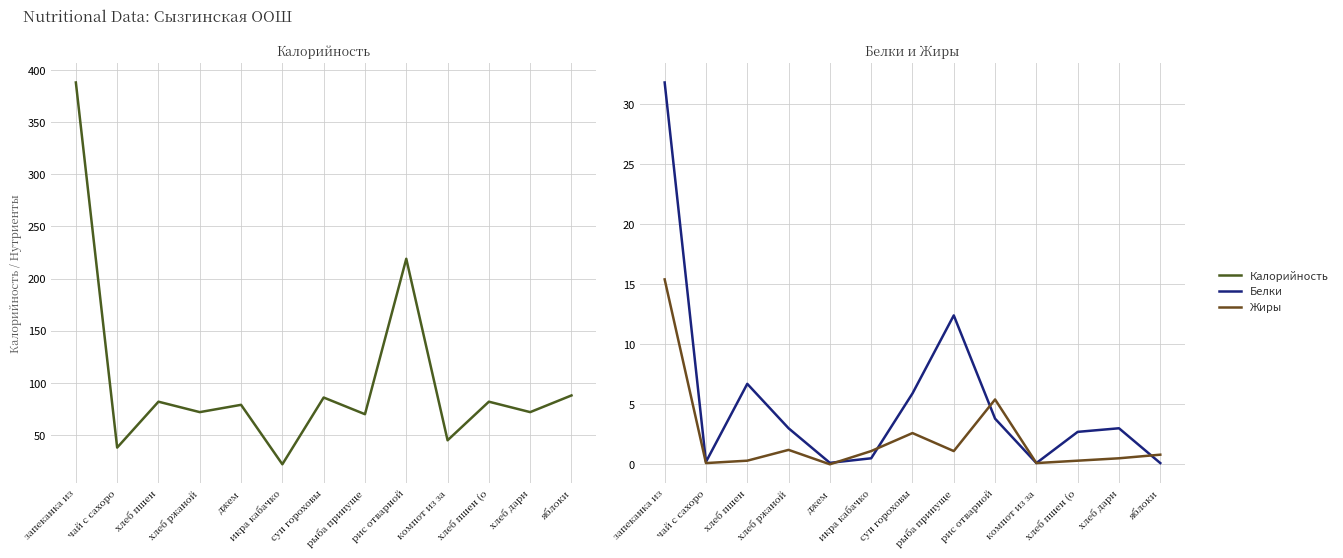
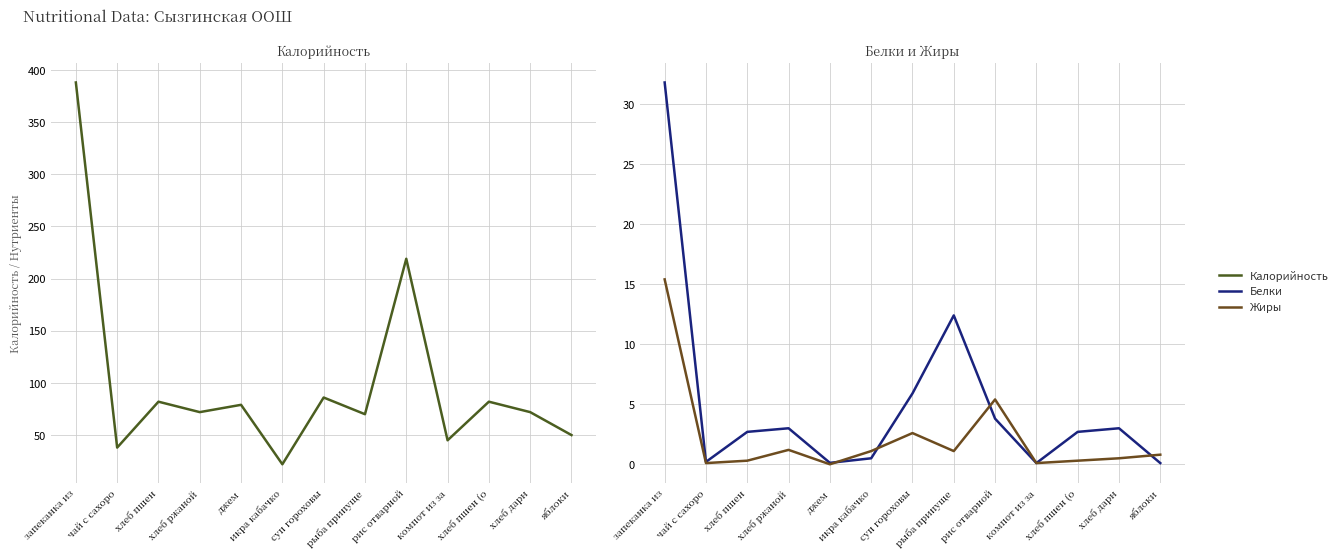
  {
    "Калорийность": {
      "запеканка из": 388,
      "чай с сахоро": 38,
      "хлеб пшен": 82,
      "хлеб ржаной": 72,
      "джем": 79,
      "икра кабачко": 22,
      "суп гороховы": 86,
      "рыба припуще": 70,
      "рис отварной": 219,
      "компот из за": 45,
      "хлеб пшен (о": 82,
      "хлеб дарн": 72,
-     "яблоки": 88
+     "яблоки": 50
    },
    "Белки и Жиры": {
      "Белки": {
        "запеканка из": 31.8,
-       "хлеб пшен": 6.7,
+       "хлеб пшен": 2.7,
        "хлеб ржаной": 3.0,
        "икра кабачко": 0.5,
        "суп гороховы": 5.9,
        "рыба припуще": 12.4,
        "рис отварной": 3.8,
        "хлеб пшен (о": 2.7,
        "хлеб дарн": 3.0,
        "яблоки": 0.1
      },
      "Жиры": {
        "запеканка из": 15.4,
        "хлеб пшен": 0.3,
        "хлеб ржаной": 1.2,
        "икра кабачко": 1.1,
        "суп гороховы": 2.6,
        "рыба припуще": 1.1,
        "рис отварной": 5.4,
        "хлеб пшен (о": 0.3,
        "хлеб дарн": 0.5,
        "яблоки": 0.8
      }
    }
  }
